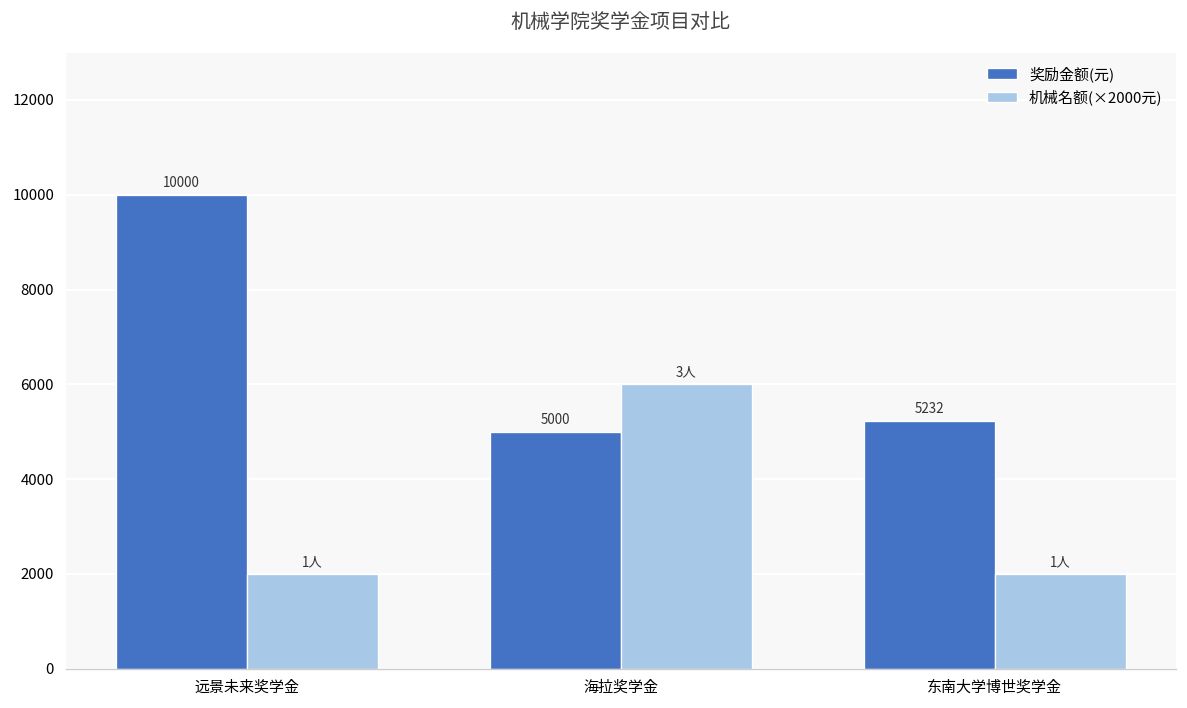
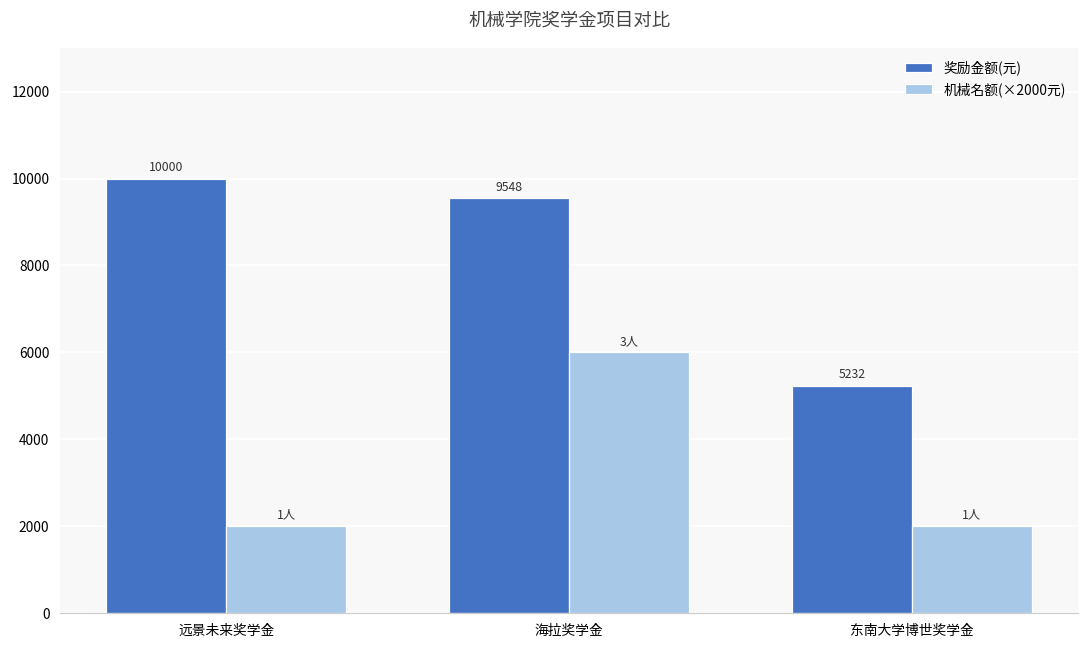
  {
    "奖励金额(元)": {
      "远景未来奖学金": 10000,
-     "海拉奖学金": 5000,
+     "海拉奖学金": 9548,
      "东南大学博世奖学金": 5232
    }
  }
